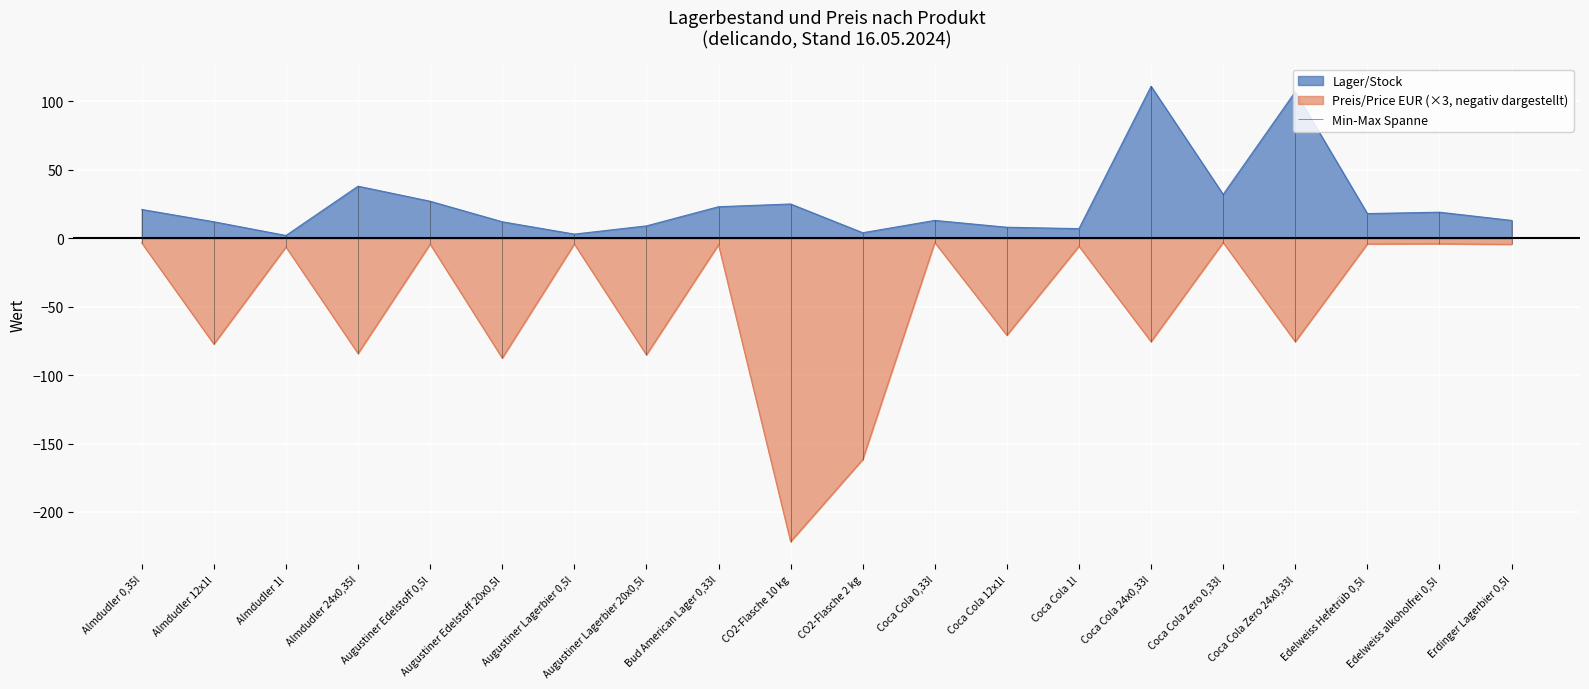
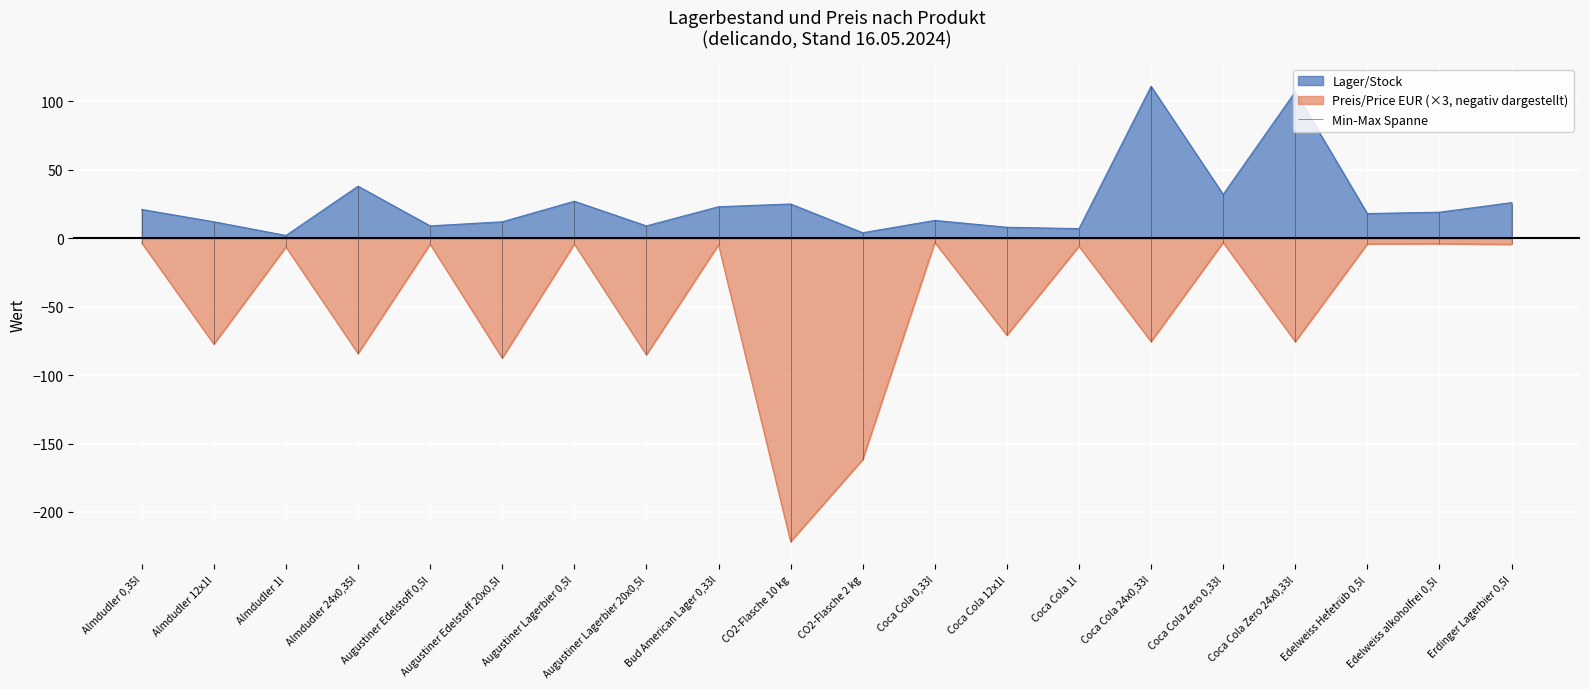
  {
    "Lager/Stock": {
      "Almdudler 0,35l": 21,
      "Almdudler 12x1l": 12,
      "Almdudler 1l": 2,
      "Almdudler 24x0,35l": 38,
-     "Augustiner Edelstoff 0,5l": 27,
+     "Augustiner Edelstoff 0,5l": 9,
      "Augustiner Edelstoff 20x0,5l": 12,
-     "Augustiner Lagerbier 0,5l": 3,
+     "Augustiner Lagerbier 0,5l": 27,
      "Augustiner Lagerbier 20x0,5l": 9,
      "Bud American Lager 0,33l": 23,
      "CO2-Flasche 10 kg": 25,
      "CO2-Flasche 2 kg": 4,
      "Coca Cola 0,33l": 13,
      "Coca Cola 12x1l": 8,
      "Coca Cola 1l": 7,
      "Coca Cola 24x0,33l": 111,
      "Coca Cola Zero 0,33l": 32,
      "Edelweiss Hefetrüb 0,5l": 18,
      "Edelweiss alkoholfrei 0,5l": 19,
-     "Erdinger Lagerbier 0,5l": 13
+     "Erdinger Lagerbier 0,5l": 26
    }
  }
